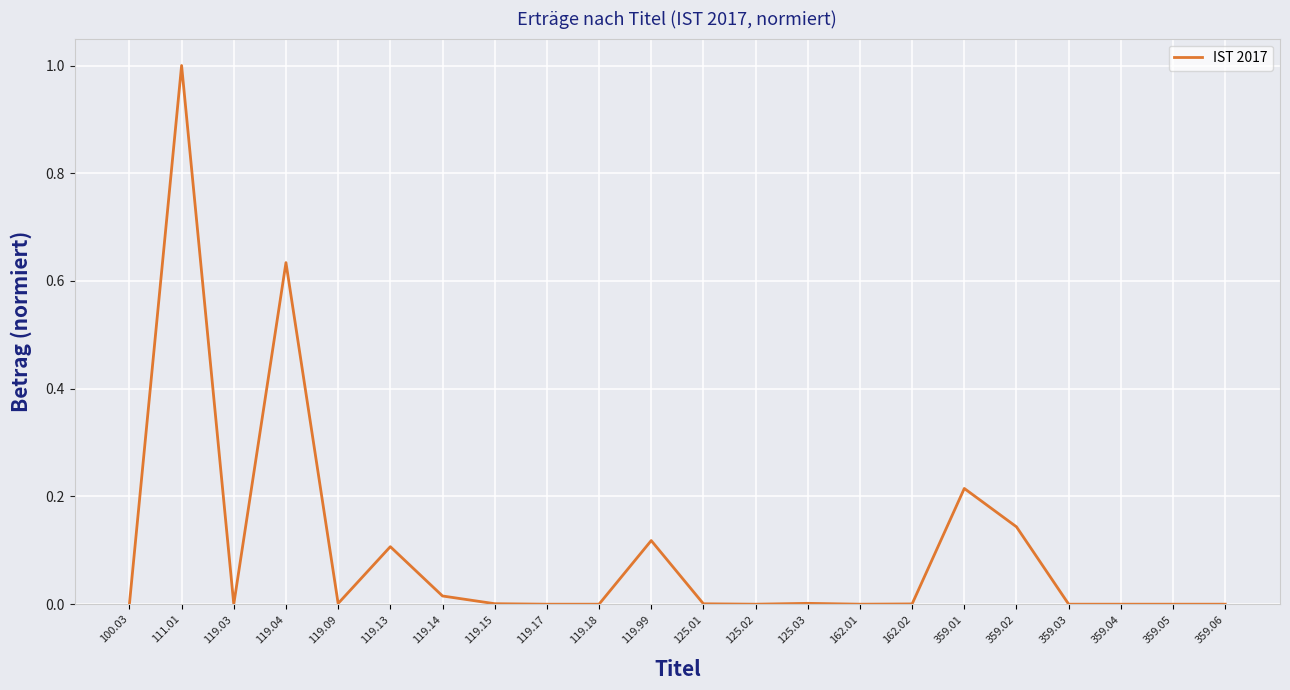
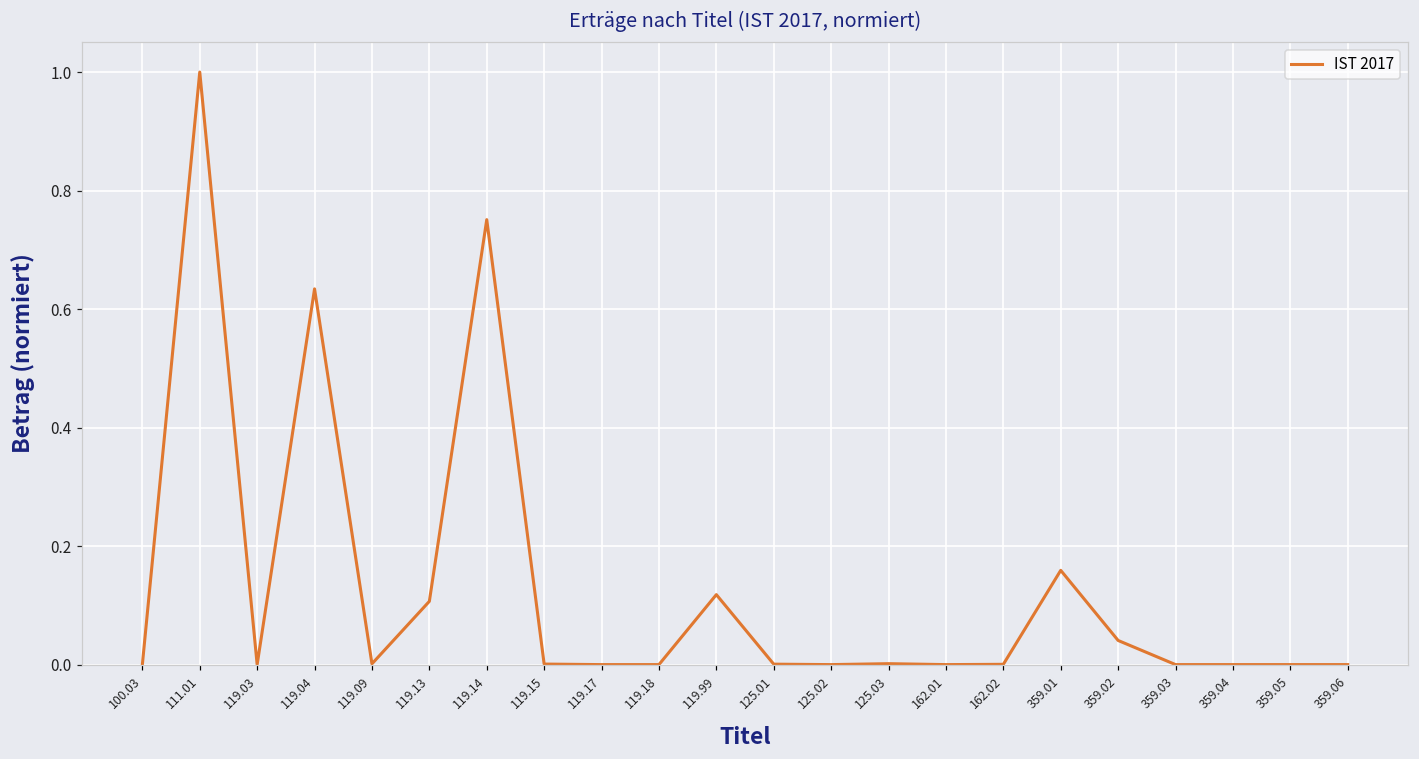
  {
    "100.03": 0.00,
    "111.01": 1.00,
    "119.03": 0.00,
    "119.04": 0.63,
    "119.09": 0.00,
    "119.13": 0.11,
-   "119.14": 0.02,
+   "119.14": 0.75,
    "119.15": 0.00,
    "119.17": 0.00,
    "119.18": 0.00,
    "119.99": 0.12,
    "125.01": 0.00,
    "125.02": 0.00,
    "125.03": 0.00,
    "162.01": 0.00,
    "162.02": 0.00,
-   "359.01": 0.21,
-   "359.02": 0.14,
+   "359.01": 0.16,
+   "359.02": 0.04,
    "359.03": 0.00,
    "359.04": 0.00,
    "359.05": 0.00,
    "359.06": 0.00
  }
